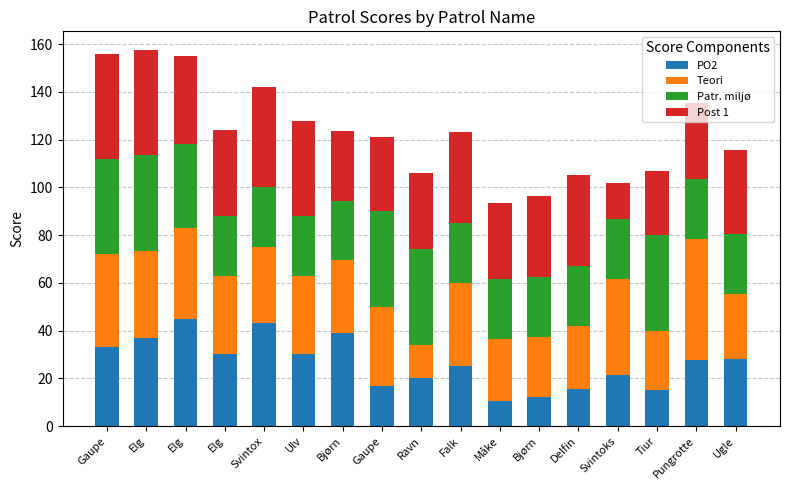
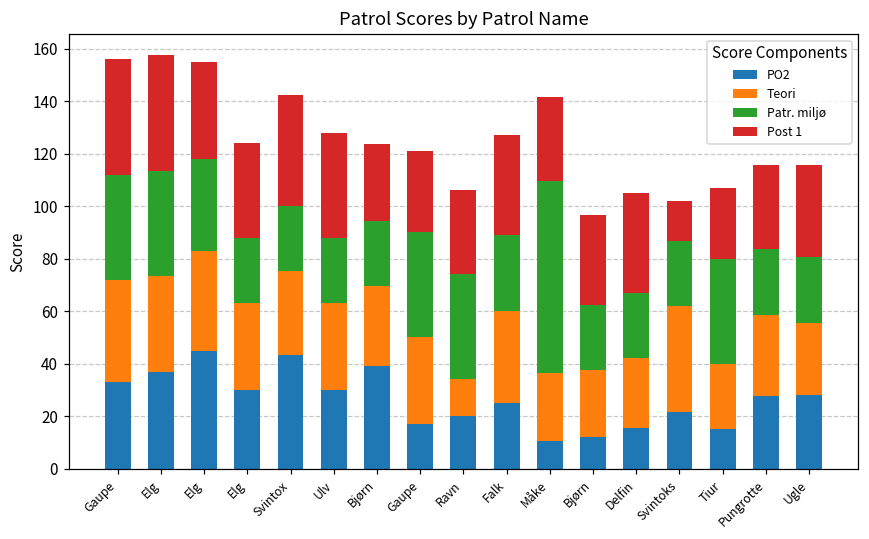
  {
    "PO2": {
      "Svintox": 43,
      "Ulv": 30,
      "Ravn": 20,
      "Falk": 25,
      "Måke": 11,
      "Delfin": 16,
      "Svintoks": 22,
      "Tiur": 15,
      "Pungrotte": 28,
      "Ugle": 28
    },
    "Teori": {
      "Svintox": 32,
      "Ulv": 33,
      "Ravn": 14,
      "Falk": 35,
      "Måke": 26,
      "Delfin": 27,
      "Svintoks": 40,
      "Tiur": 25,
-     "Pungrotte": 51,
+     "Pungrotte": 31,
      "Ugle": 28
    },
    "Patr. miljø": {
      "Svintox": 25,
      "Ulv": 25,
      "Ravn": 40,
-     "Falk": 25,
-     "Måke": 25,
+     "Falk": 29,
+     "Måke": 73,
      "Delfin": 25,
      "Svintoks": 25,
      "Tiur": 40,
      "Pungrotte": 25,
      "Ugle": 25
    },
    "Post 1": {
      "Svintox": 42,
      "Ulv": 40,
      "Ravn": 32,
      "Falk": 38,
      "Måke": 32,
      "Delfin": 38,
      "Svintoks": 15,
      "Tiur": 27,
      "Ugle": 35
    }
  }
